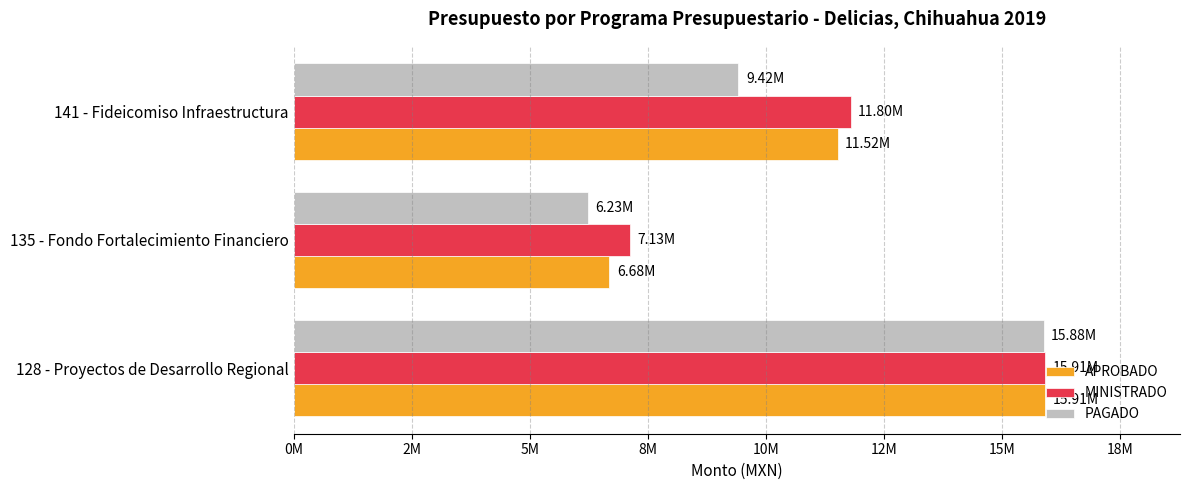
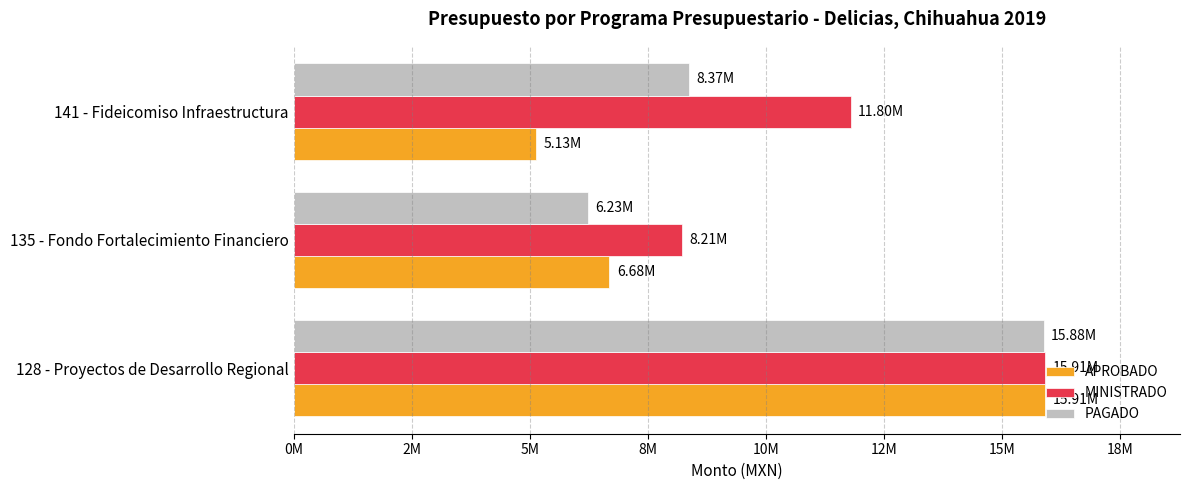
  {
    "APROBADO": {
-     "141 - Fideicomiso Infraestructura": "11.52M",
+     "141 - Fideicomiso Infraestructura": "5.13M",
      "135 - Fondo Fortalecimiento Financiero": "6.68M",
      "128 - Proyectos de Desarrollo Regional": "15.91M"
    },
    "MINISTRADO": {
      "141 - Fideicomiso Infraestructura": "11.80M",
-     "135 - Fondo Fortalecimiento Financiero": "7.13M",
+     "135 - Fondo Fortalecimiento Financiero": "8.21M",
      "128 - Proyectos de Desarrollo Regional": "15.91M"
    },
    "PAGADO": {
-     "141 - Fideicomiso Infraestructura": "9.42M",
+     "141 - Fideicomiso Infraestructura": "8.37M",
      "135 - Fondo Fortalecimiento Financiero": "6.23M",
      "128 - Proyectos de Desarrollo Regional": "15.88M"
    }
  }
